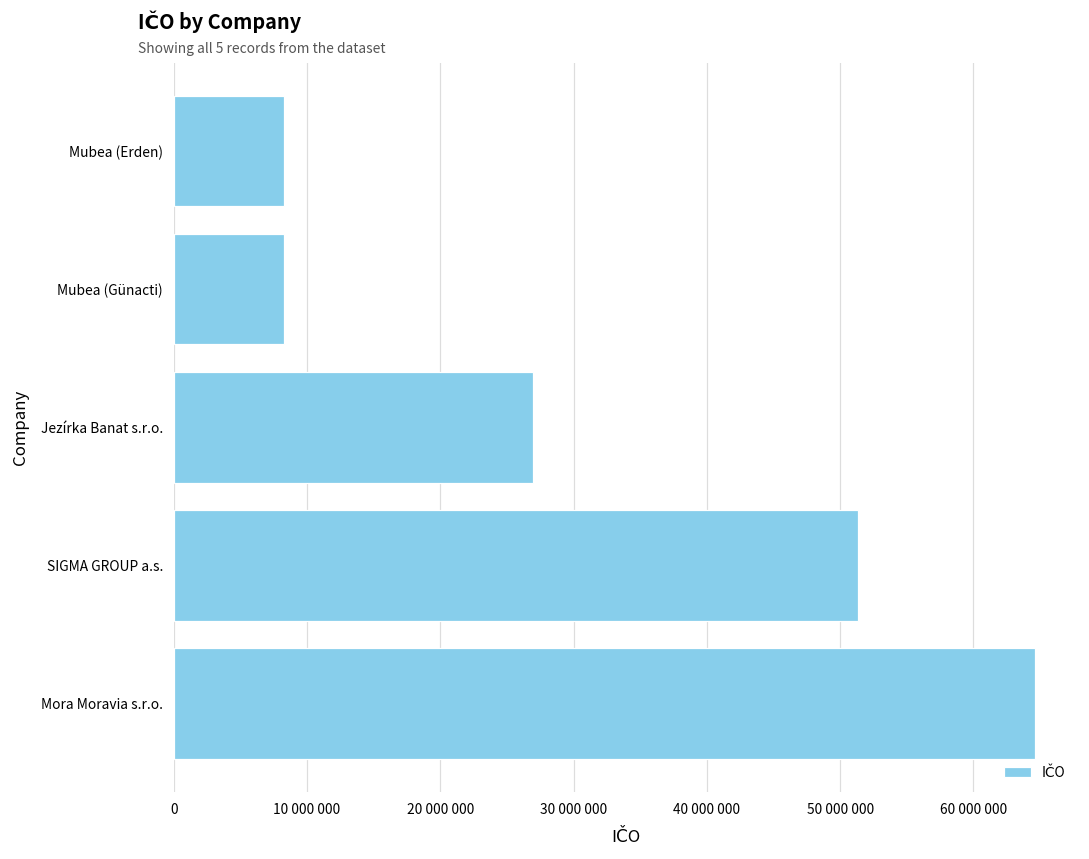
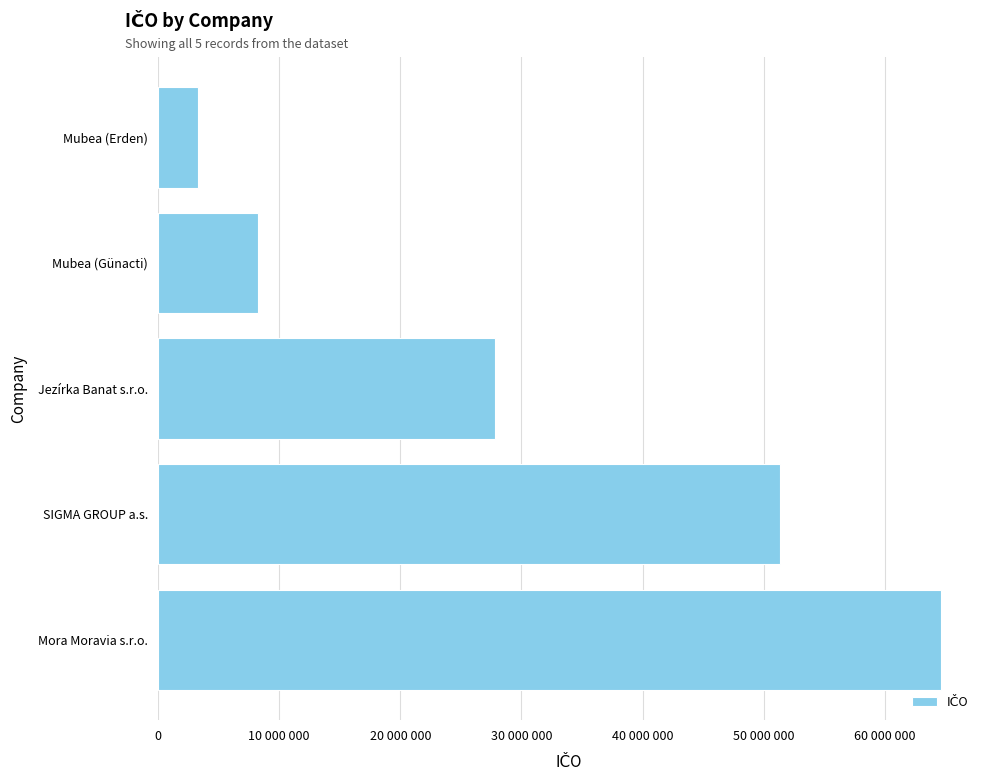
  {
-   "Mubea (Erden)": 8300000,
+   "Mubea (Erden)": 3300000,
    "Mubea (Günacti)": 8300000,
-   "Jezírka Banat s.r.o.": 27000000,
+   "Jezírka Banat s.r.o.": 27800000,
    "SIGMA GROUP a.s.": 51300000,
    "Mora Moravia s.r.o.": 64600000
  }
